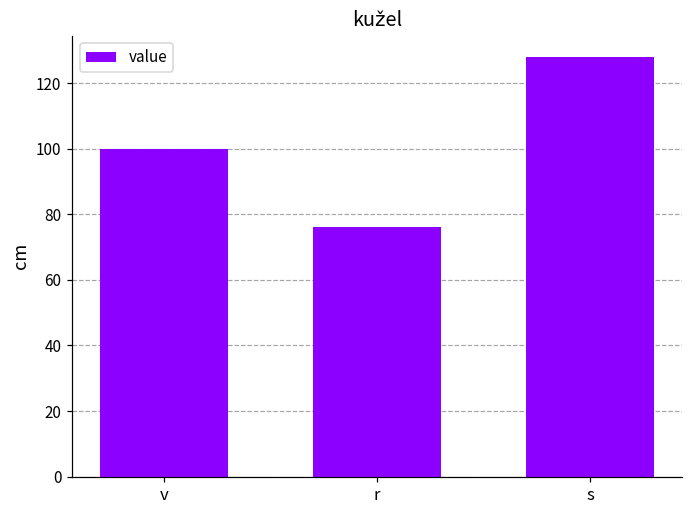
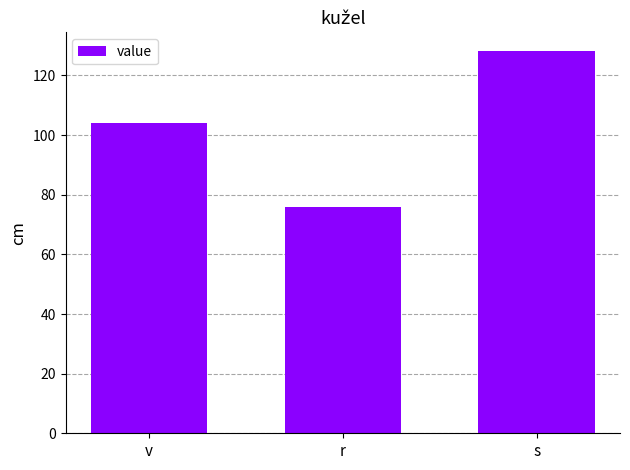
  {
-   "v": 100,
+   "v": 104,
    "r": 76,
    "s": 128
  }
